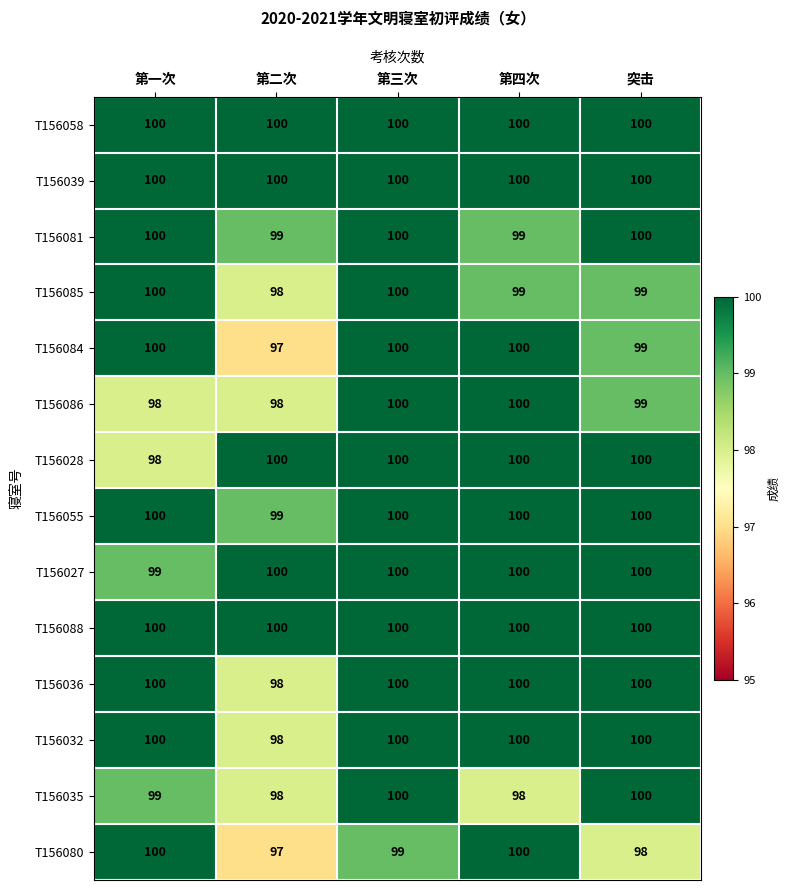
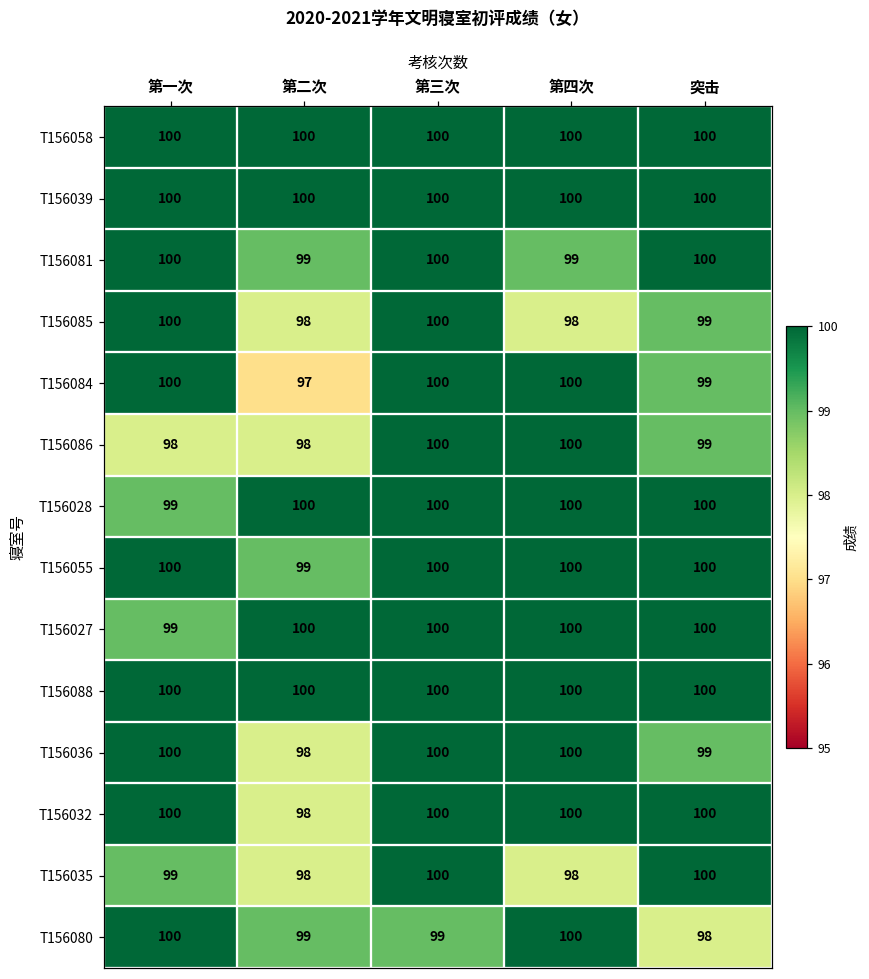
  {
    "T156058": {
      "第一次": 100,
      "第二次": 100,
      "第三次": 100,
      "第四次": 100,
      "突击": 100
    },
    "T156039": {
      "第一次": 100,
      "第二次": 100,
      "第三次": 100,
      "第四次": 100,
      "突击": 100
    },
    "T156081": {
      "第一次": 100,
      "第二次": 99,
      "第三次": 100,
      "第四次": 99,
      "突击": 100
    },
    "T156085": {
      "第一次": 100,
      "第二次": 98,
      "第三次": 100,
-     "第四次": 99,
+     "第四次": 98,
      "突击": 99
    },
    "T156084": {
      "第一次": 100,
      "第二次": 97,
      "第三次": 100,
      "第四次": 100,
      "突击": 99
    },
    "T156086": {
      "第一次": 98,
      "第二次": 98,
      "第三次": 100,
      "第四次": 100,
      "突击": 99
    },
    "T156028": {
-     "第一次": 98,
+     "第一次": 99,
      "第二次": 100,
      "第三次": 100,
      "第四次": 100,
      "突击": 100
    },
    "T156055": {
      "第一次": 100,
      "第二次": 99,
      "第三次": 100,
      "第四次": 100,
      "突击": 100
    },
    "T156027": {
      "第一次": 99,
      "第二次": 100,
      "第三次": 100,
      "第四次": 100,
      "突击": 100
    },
    "T156088": {
      "第一次": 100,
      "第二次": 100,
      "第三次": 100,
      "第四次": 100,
      "突击": 100
    },
    "T156036": {
      "第一次": 100,
      "第二次": 98,
      "第三次": 100,
      "第四次": 100,
-     "突击": 100
+     "突击": 99
    },
    "T156032": {
      "第一次": 100,
      "第二次": 98,
      "第三次": 100,
      "第四次": 100,
      "突击": 100
    },
    "T156035": {
      "第一次": 99,
      "第二次": 98,
      "第三次": 100,
      "第四次": 98,
      "突击": 100
    },
    "T156080": {
      "第一次": 100,
-     "第二次": 97,
+     "第二次": 99,
      "第三次": 99,
      "第四次": 100,
      "突击": 98
    }
  }
